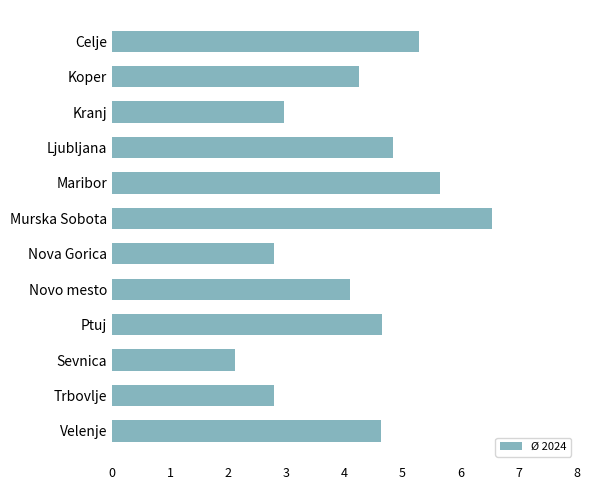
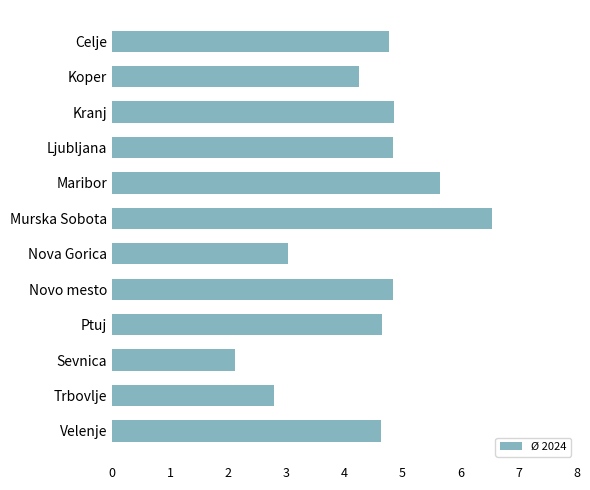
  {
-   "Celje": 5.3,
+   "Celje": 4.8,
    "Koper": 4.3,
-   "Kranj": 3.0,
+   "Kranj": 4.9,
    "Ljubljana": 4.8,
    "Maribor": 5.7,
    "Murska Sobota": 6.5,
-   "Nova Gorica": 2.8,
-   "Novo mesto": 4.1,
+   "Nova Gorica": 3.0,
+   "Novo mesto": 4.8,
    "Ptuj": 4.6,
    "Sevnica": 2.1,
    "Trbovlje": 2.8,
    "Velenje": 4.6
  }
